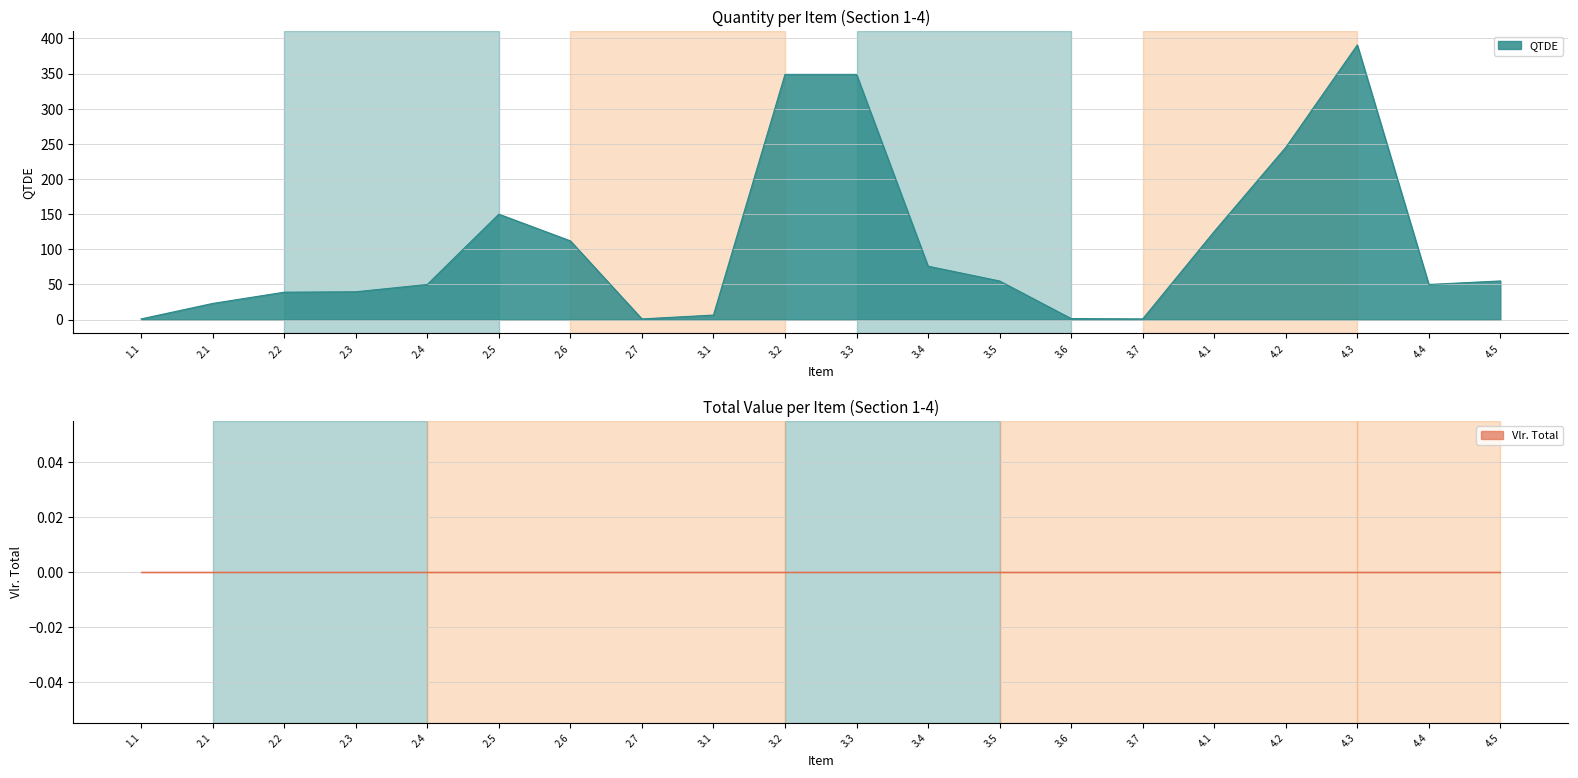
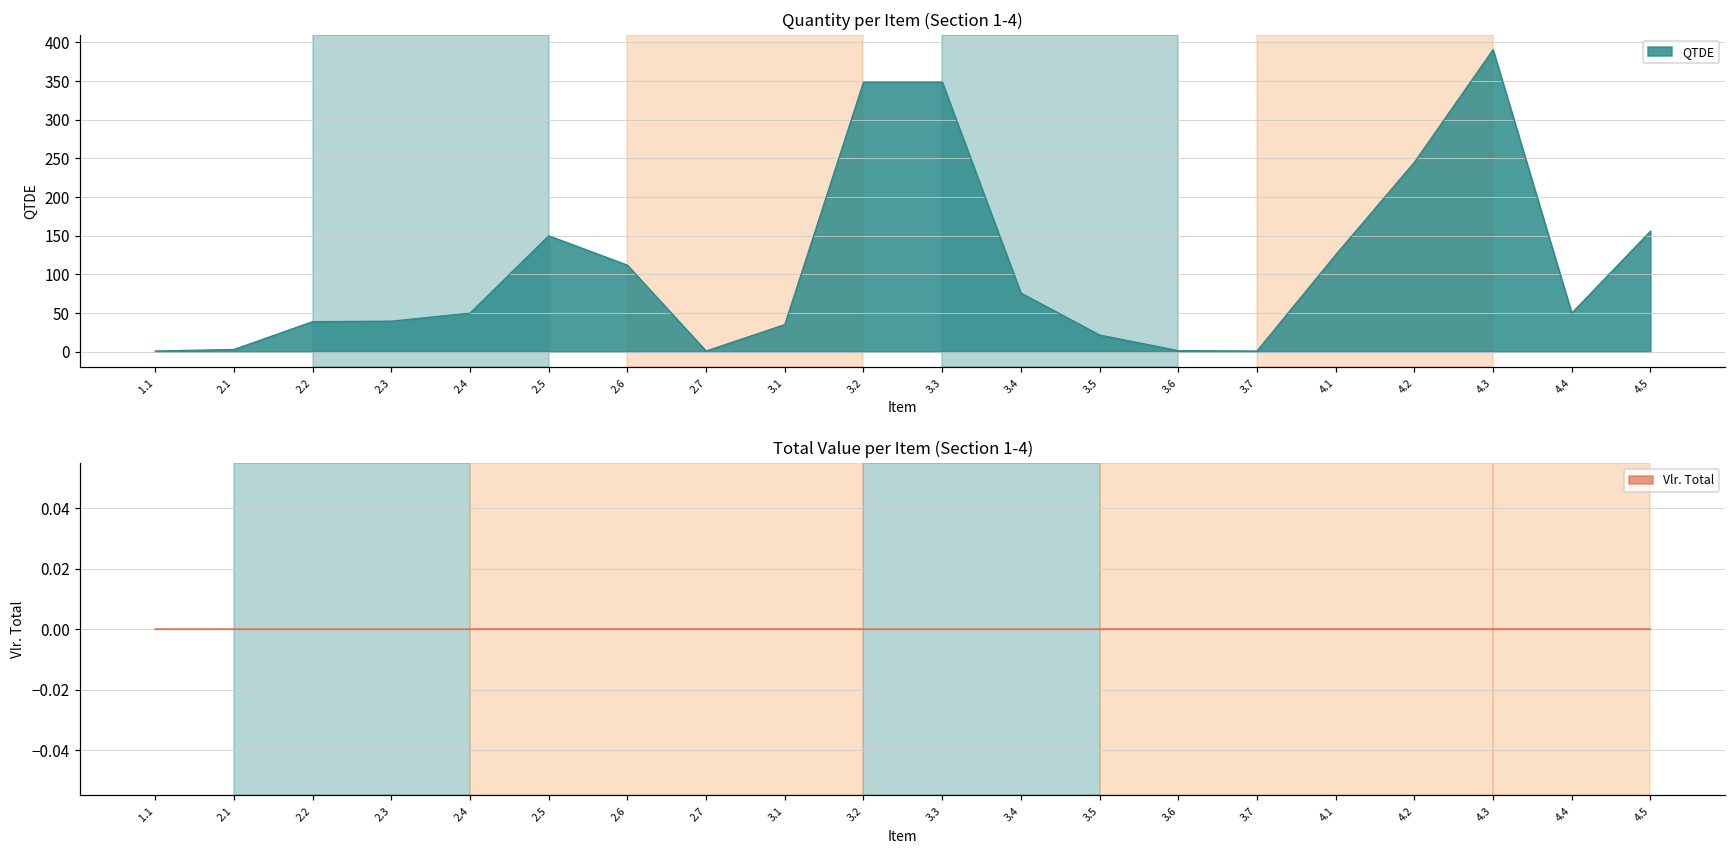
  {
    "Quantity per Item (Section 1-4)": {
      "1.1": 0,
-     "2.1": 20,
+     "2.1": 0,
      "2.2": 40,
      "2.3": 40,
      "2.4": 50,
      "2.5": 150,
      "2.6": 110,
      "2.7": 0,
-     "3.1": 10,
+     "3.1": 40,
      "3.2": 350,
      "3.3": 350,
      "3.4": 80,
-     "3.5": 50,
+     "3.5": 20,
      "3.6": 0,
      "3.7": 0,
      "4.1": 130,
      "4.2": 250,
      "4.3": 390,
      "4.4": 50,
-     "4.5": 60
+     "4.5": 160
    },
    "Total Value per Item (Section 1-4)": {
      "1.1": 0.000,
      "2.1": 0.000,
      "2.2": 0.000,
      "2.3": 0.000,
      "2.4": 0.000,
      "2.5": 0.000,
      "2.6": 0.000,
      "2.7": 0.000,
      "3.1": 0.000,
      "3.2": 0.000,
      "3.3": 0.000,
      "3.4": 0.000,
      "3.5": 0.000,
      "3.6": 0.000,
      "3.7": 0.000,
      "4.1": 0.000,
      "4.2": 0.000,
      "4.3": 0.000,
      "4.4": 0.000,
      "4.5": 0.000
    }
  }
